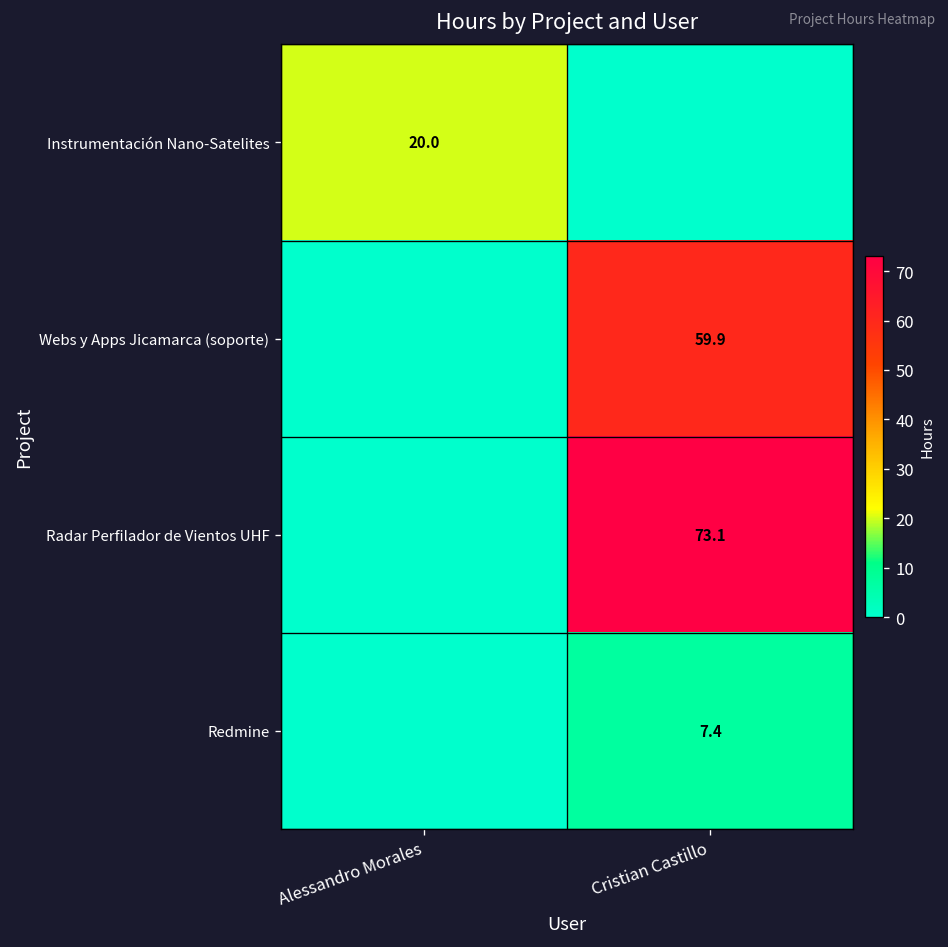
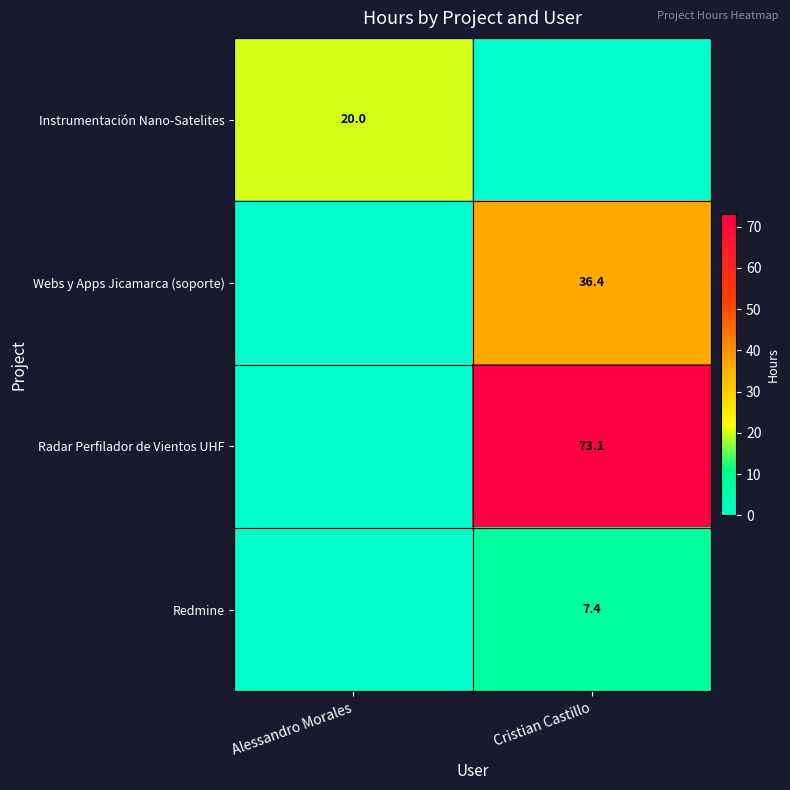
  {
    "Instrumentación Nano-Satelites": {
      "Alessandro Morales": 20.0
    },
    "Webs y Apps Jicamarca (soporte)": {
-     "Cristian Castillo": 59.9
+     "Cristian Castillo": 36.4
    },
    "Radar Perfilador de Vientos UHF": {
      "Cristian Castillo": 73.1
    },
    "Redmine": {
      "Cristian Castillo": 7.4
    }
  }
